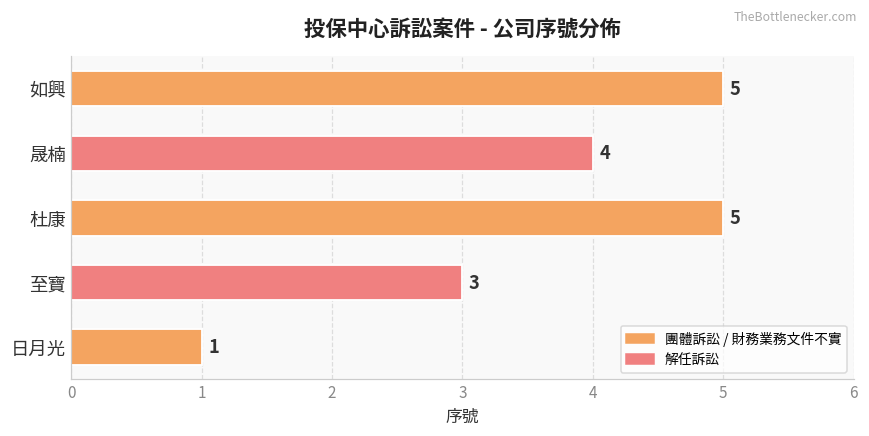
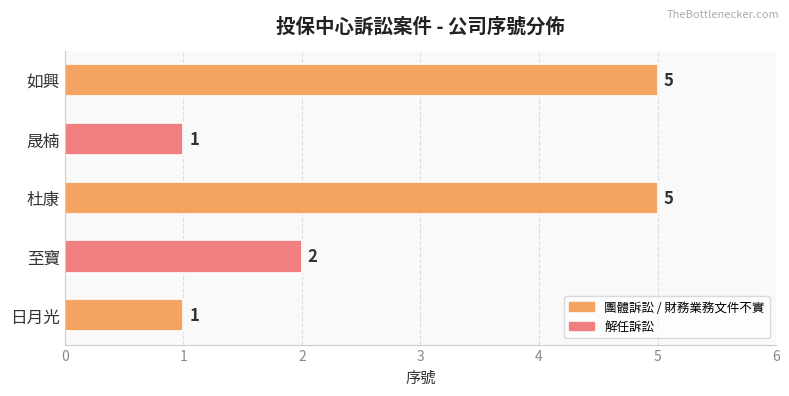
  {
    "如興": 5,
-   "晟楠": 4,
+   "晟楠": 1,
    "杜康": 5,
-   "至寶": 3,
+   "至寶": 2,
    "日月光": 1
  }
